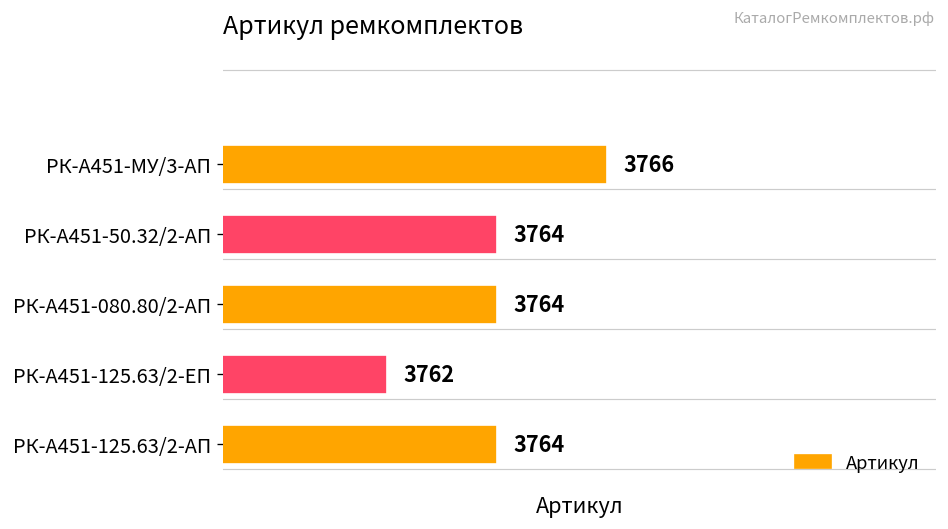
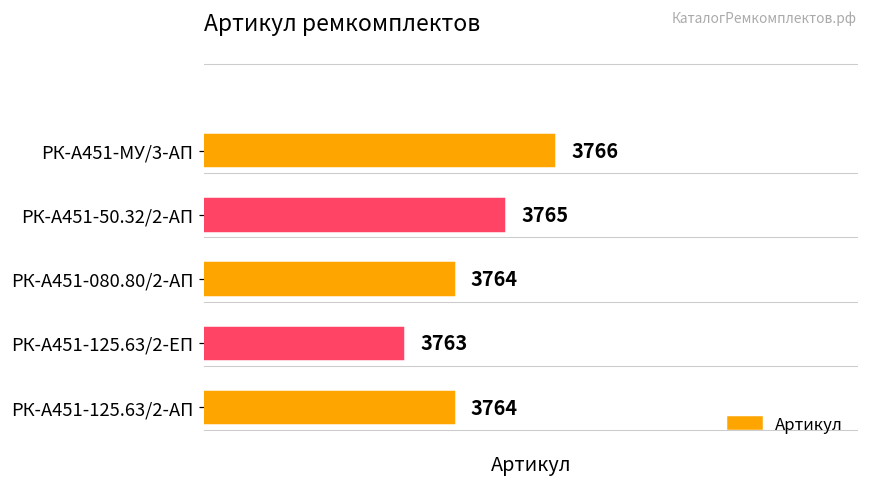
  {
    "РК-А451-МУ/3-АП": 3766,
-   "РК-А451-50.32/2-АП": 3764,
+   "РК-А451-50.32/2-АП": 3765,
    "РК-А451-080.80/2-АП": 3764,
-   "РК-А451-125.63/2-ЕП": 3762,
+   "РК-А451-125.63/2-ЕП": 3763,
    "РК-А451-125.63/2-АП": 3764
  }
